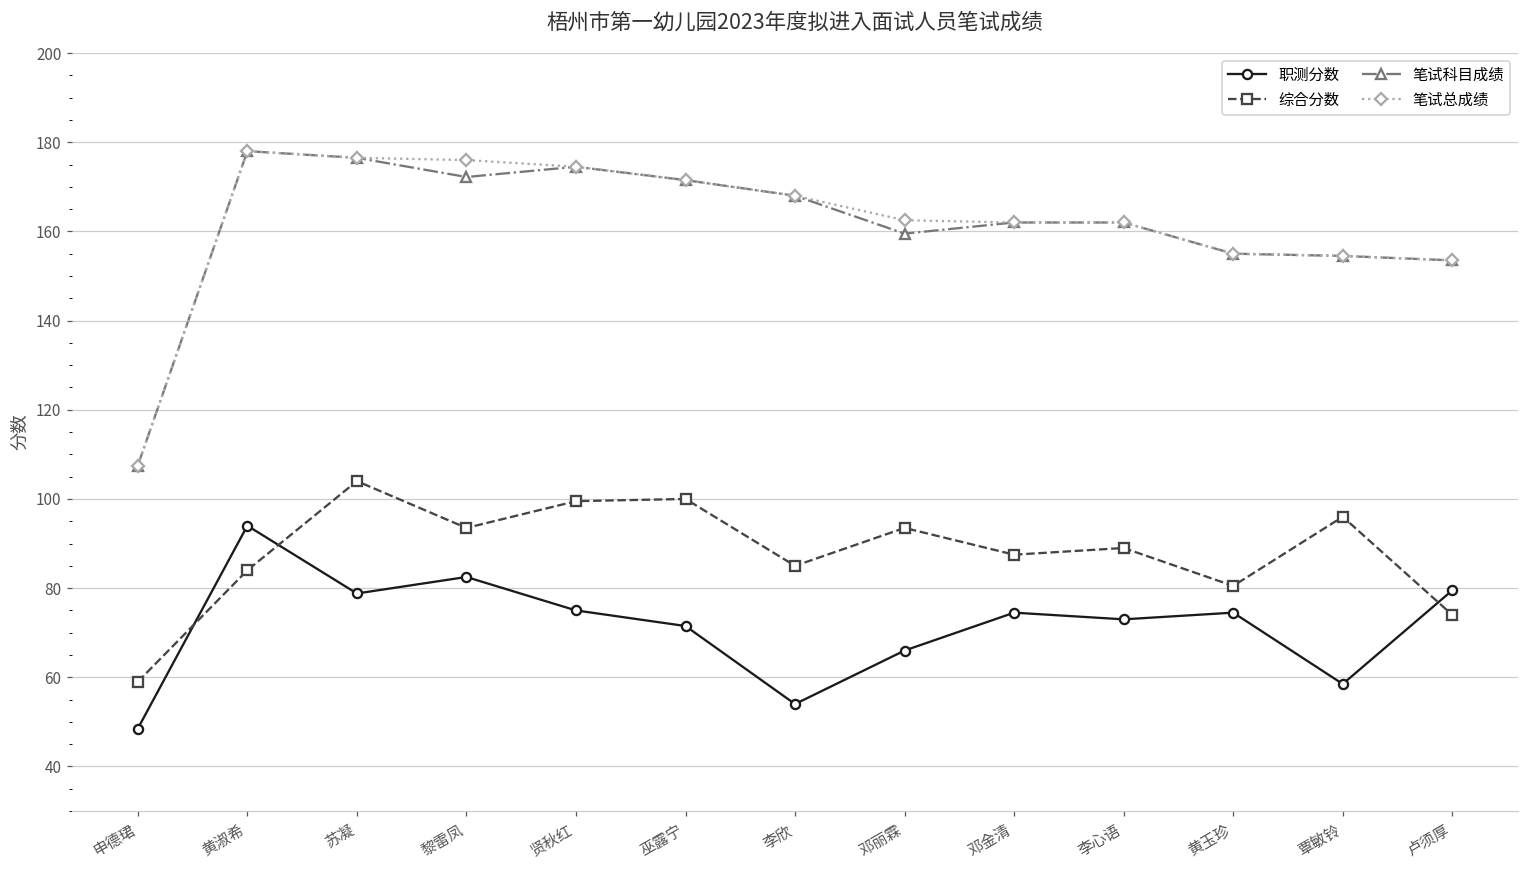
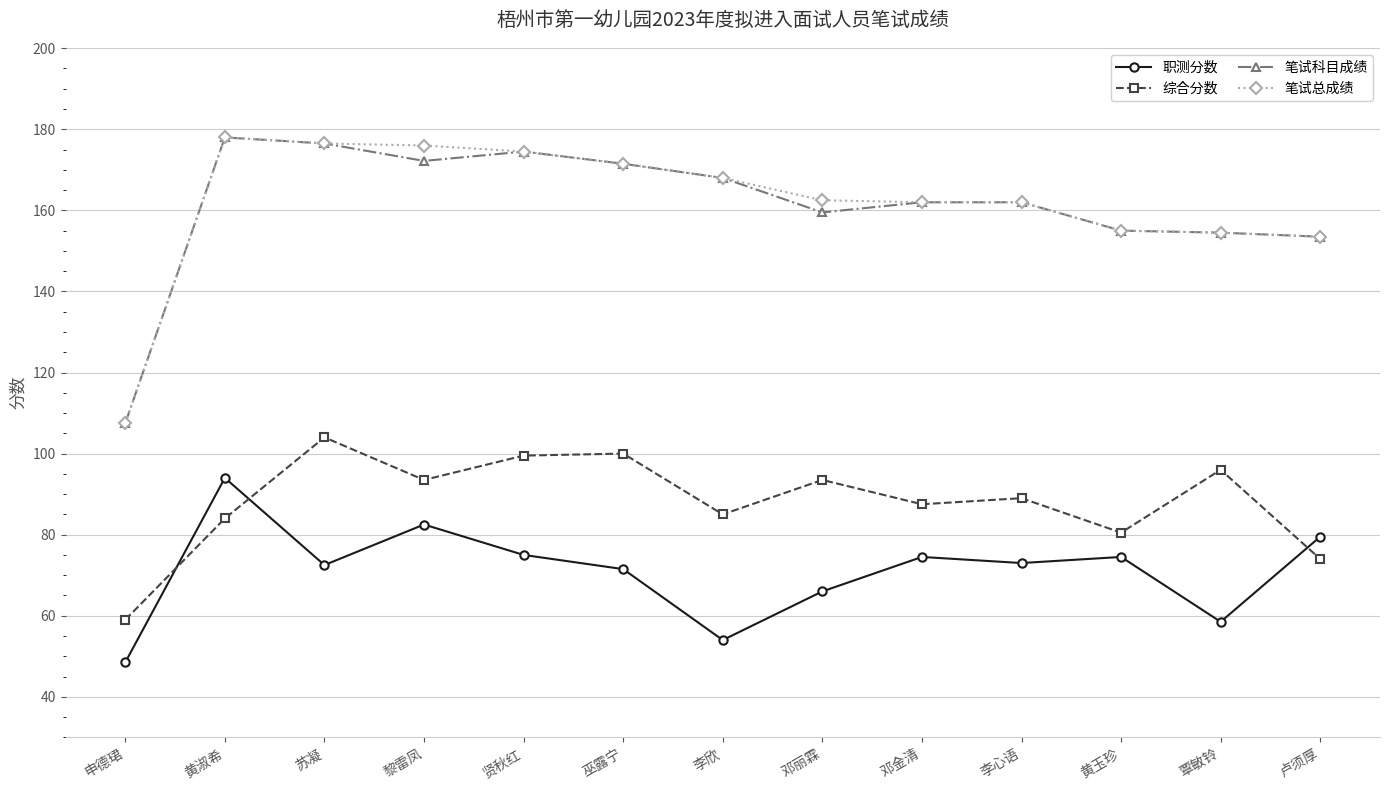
  {
    "职测分数": {
      "申德珺": 49,
      "黄淑希": 94,
-     "苏凝": 79,
+     "苏凝": 73,
      "黎雷凤": 83,
      "贤秋红": 75,
      "巫露宁": 72,
      "李欣": 54,
      "邓丽霖": 66,
      "邓金清": 75,
      "李心语": 73,
      "黄玉珍": 75,
      "覃敏铃": 59,
      "卢须厚": 80
    },
    "综合分数": {
      "申德珺": 59,
      "黄淑希": 84,
      "苏凝": 104,
      "黎雷凤": 94,
      "贤秋红": 100,
      "巫露宁": 100,
      "李欣": 85,
      "邓丽霖": 94,
      "邓金清": 88,
      "李心语": 89,
      "黄玉珍": 81,
      "覃敏铃": 96,
      "卢须厚": 74
    },
    "笔试科目成绩": {
      "黎雷凤": 172,
      "邓丽霖": 160
    },
    "笔试总成绩": {
      "黎雷凤": 176,
      "邓丽霖": 163
    }
  }
